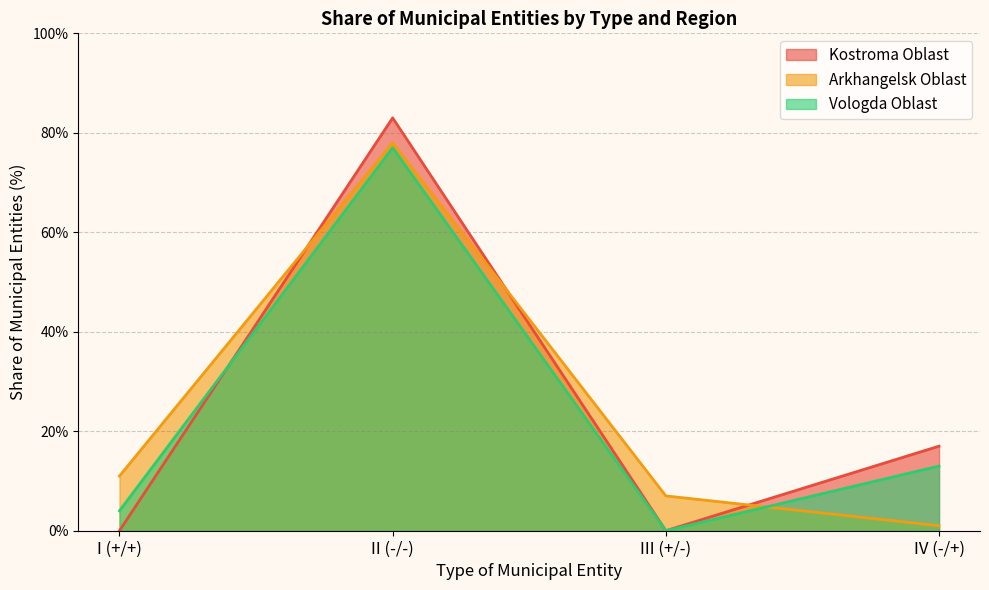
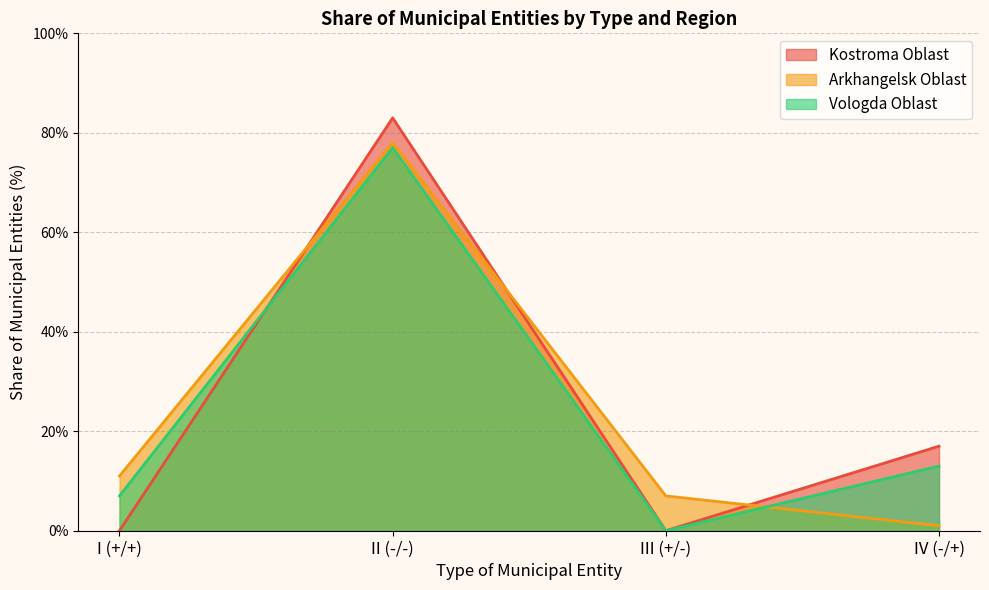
  {
    "Kostroma Oblast": {
      "I (+/+)": "0%",
      "II (-/-)": "83%",
      "IV (-/+)": "17%"
    },
    "Arkhangelsk Oblast": {
      "I (+/+)": "11%",
      "II (-/-)": "78%",
      "III (+/-)": "7%",
      "IV (-/+)": "1%"
    },
    "Vologda Oblast": {
-     "I (+/+)": "4%",
+     "I (+/+)": "7%",
      "II (-/-)": "77%",
      "IV (-/+)": "13%"
    }
  }
